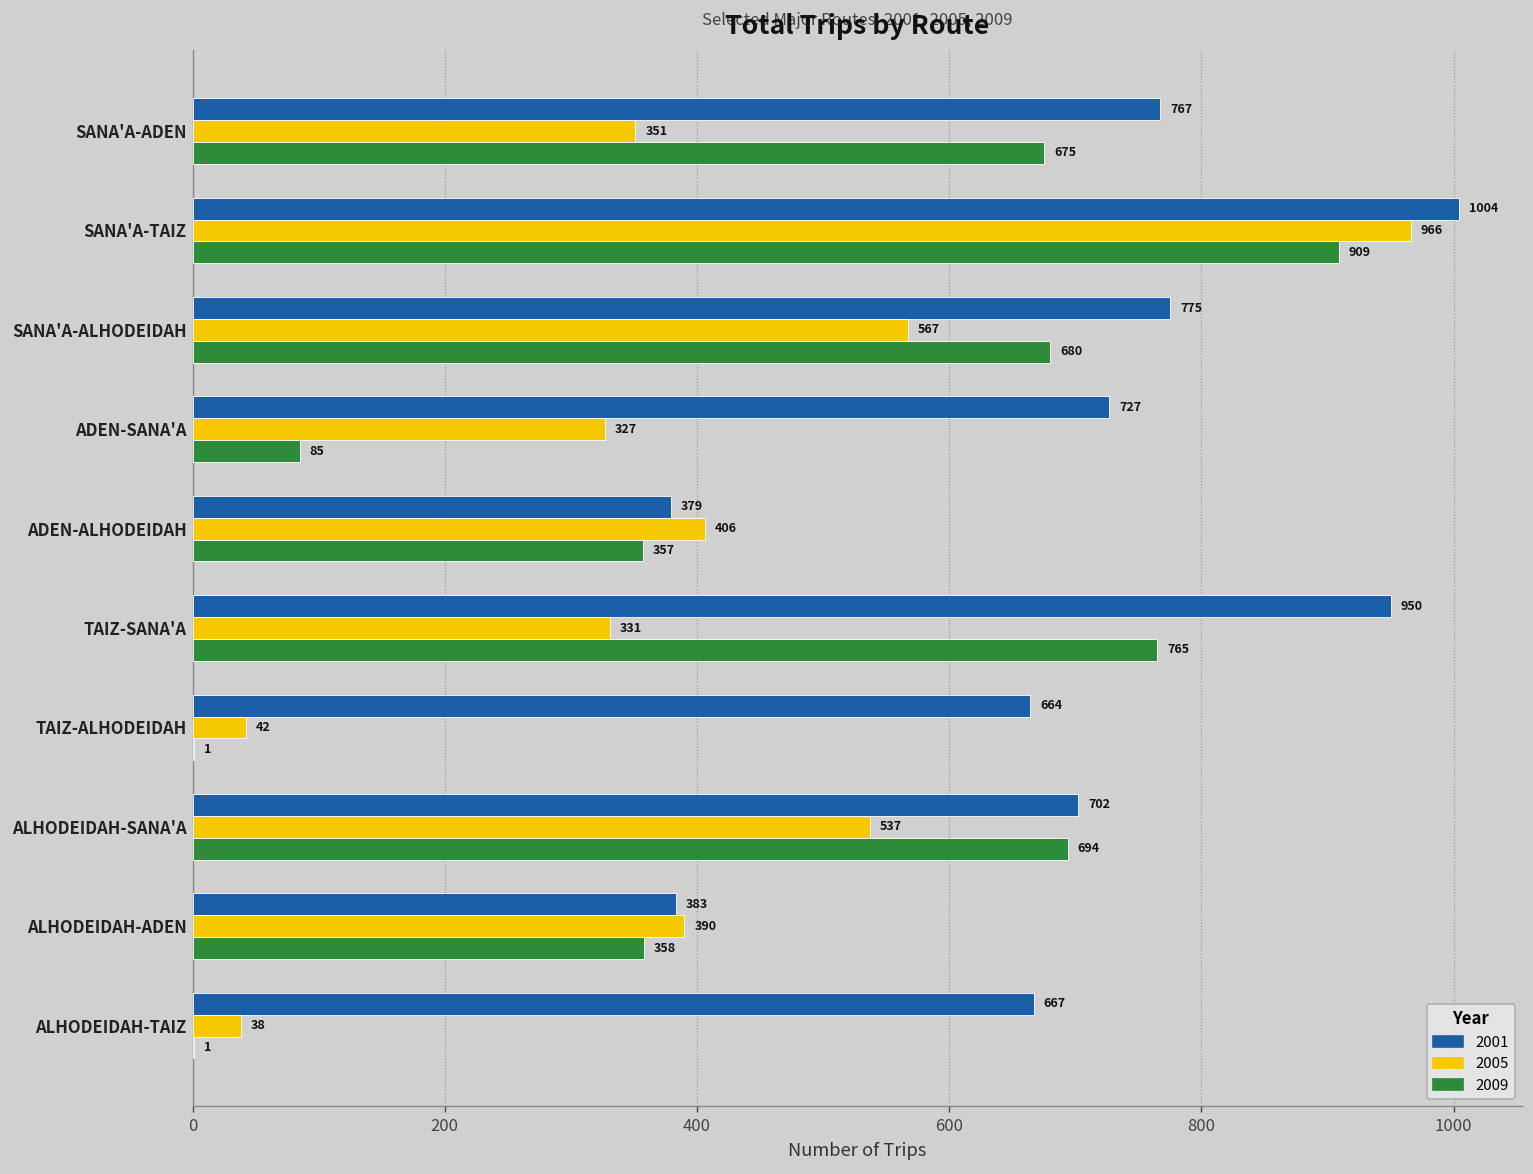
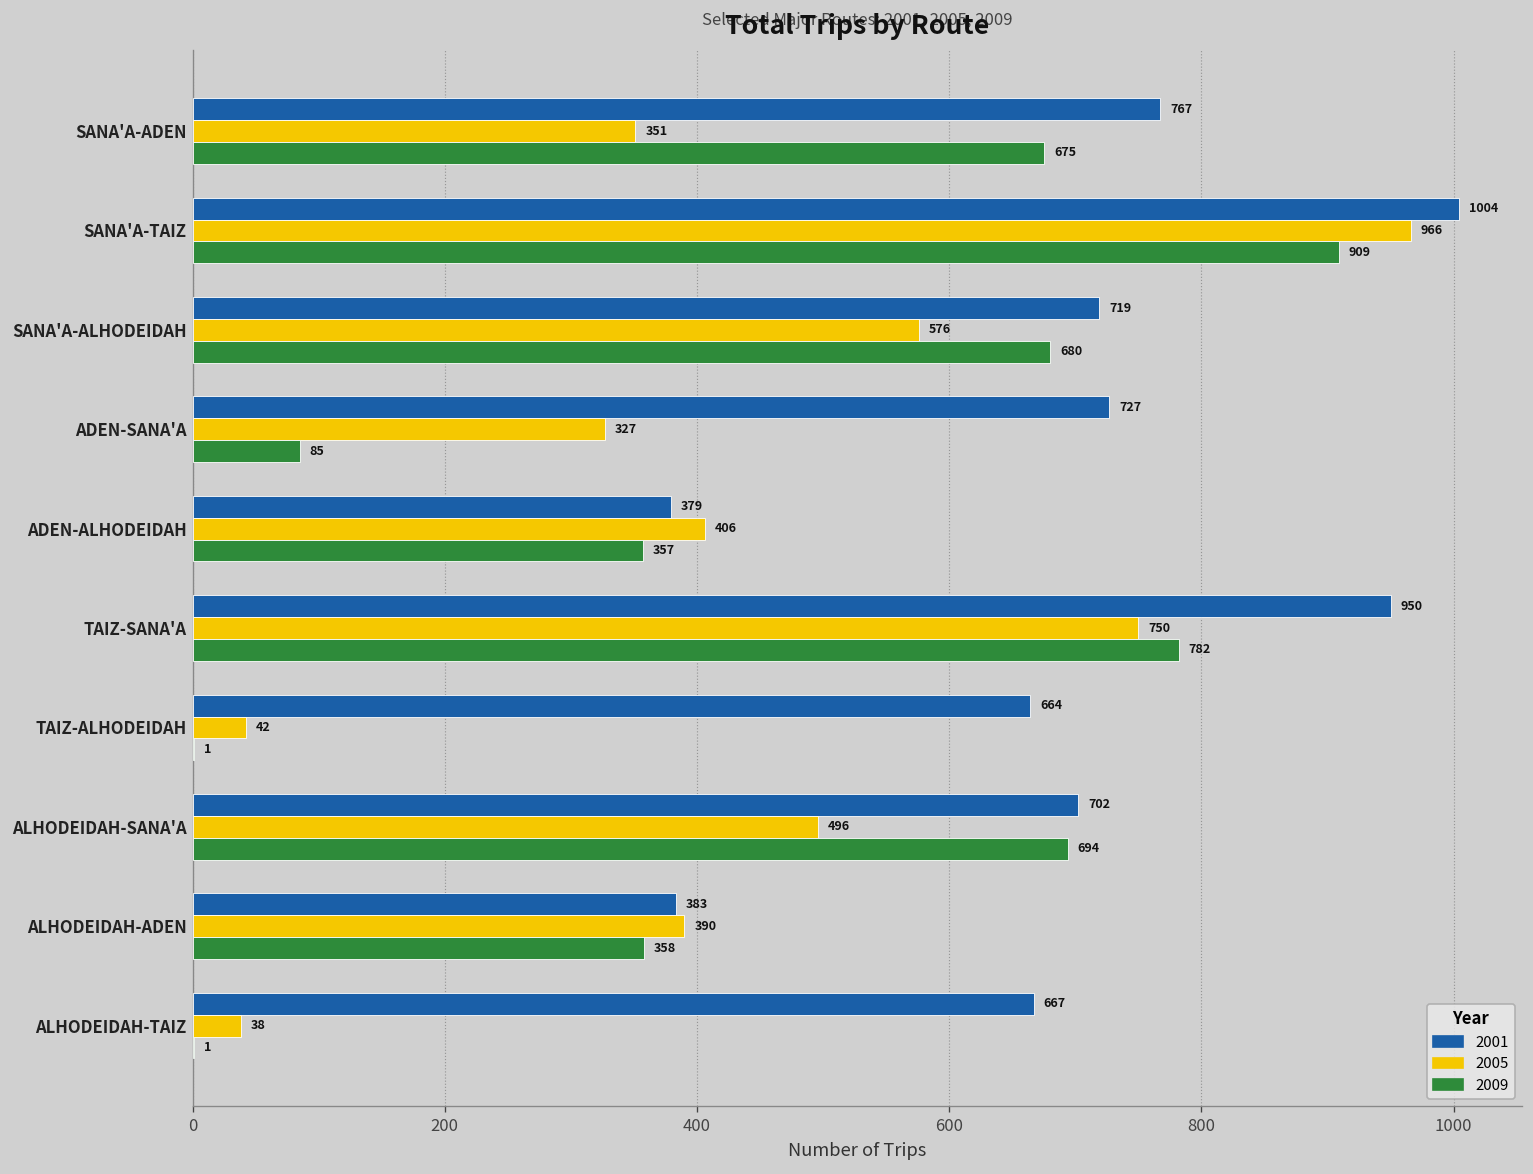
  {
    "2001": {
      "SANA'A-ADEN": 767,
      "SANA'A-TAIZ": 1004,
-     "SANA'A-ALHODEIDAH": 775,
+     "SANA'A-ALHODEIDAH": 719,
      "ADEN-SANA'A": 727,
      "ADEN-ALHODEIDAH": 379,
      "TAIZ-SANA'A": 950,
      "TAIZ-ALHODEIDAH": 664,
      "ALHODEIDAH-SANA'A": 702,
      "ALHODEIDAH-ADEN": 383,
      "ALHODEIDAH-TAIZ": 667
    },
    "2005": {
      "SANA'A-ADEN": 351,
      "SANA'A-TAIZ": 966,
-     "SANA'A-ALHODEIDAH": 567,
+     "SANA'A-ALHODEIDAH": 576,
      "ADEN-SANA'A": 327,
      "ADEN-ALHODEIDAH": 406,
-     "TAIZ-SANA'A": 331,
+     "TAIZ-SANA'A": 750,
      "TAIZ-ALHODEIDAH": 42,
-     "ALHODEIDAH-SANA'A": 537,
+     "ALHODEIDAH-SANA'A": 496,
      "ALHODEIDAH-ADEN": 390,
      "ALHODEIDAH-TAIZ": 38
    },
    "2009": {
      "SANA'A-ADEN": 675,
      "SANA'A-TAIZ": 909,
      "SANA'A-ALHODEIDAH": 680,
      "ADEN-SANA'A": 85,
      "ADEN-ALHODEIDAH": 357,
-     "TAIZ-SANA'A": 765,
+     "TAIZ-SANA'A": 782,
      "TAIZ-ALHODEIDAH": 1,
      "ALHODEIDAH-SANA'A": 694,
      "ALHODEIDAH-ADEN": 358,
      "ALHODEIDAH-TAIZ": 1
    }
  }
